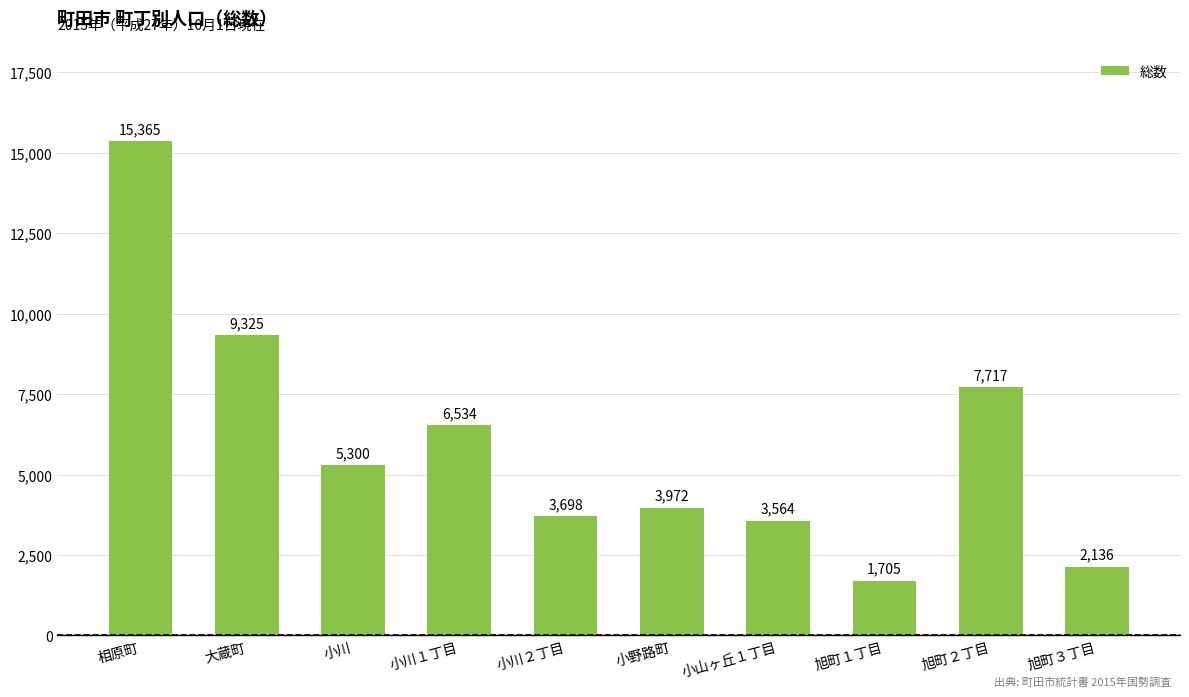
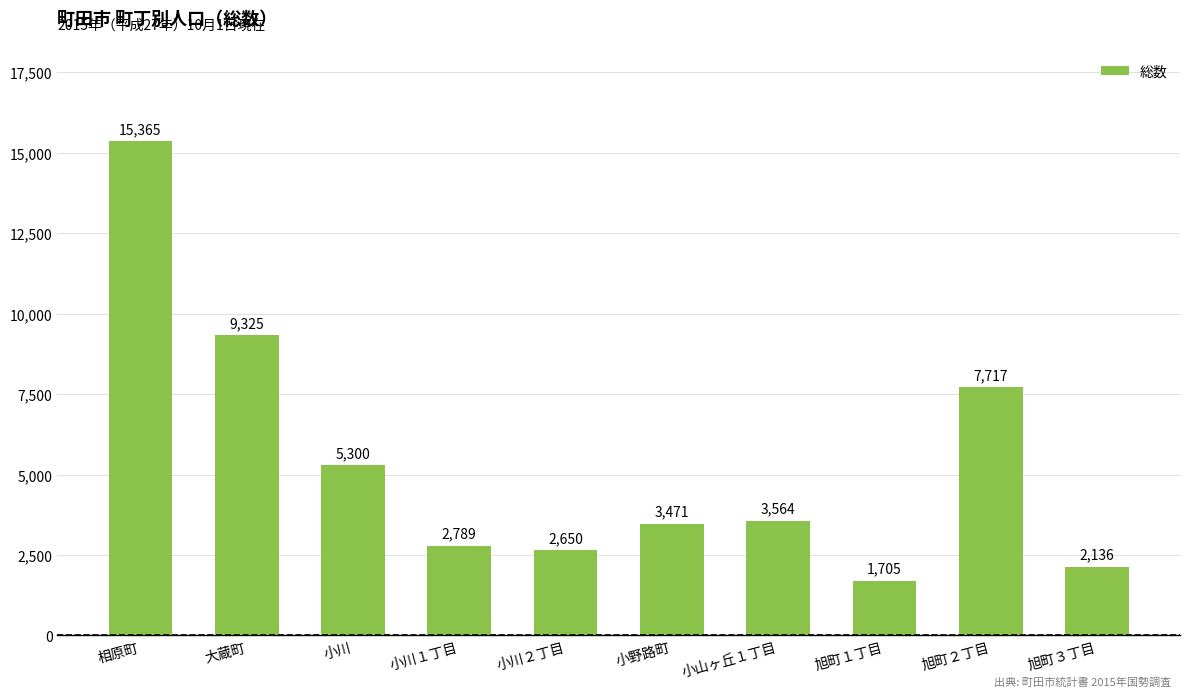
  {
    "相原町": "15,365",
    "大蔵町": "9,325",
    "小川": "5,300",
-   "小川１丁目": "6,534",
-   "小川２丁目": "3,698",
-   "小野路町": "3,972",
+   "小川１丁目": "2,789",
+   "小川２丁目": "2,650",
+   "小野路町": "3,471",
    "小山ヶ丘１丁目": "3,564",
    "旭町１丁目": "1,705",
    "旭町２丁目": "7,717",
    "旭町３丁目": "2,136"
  }
